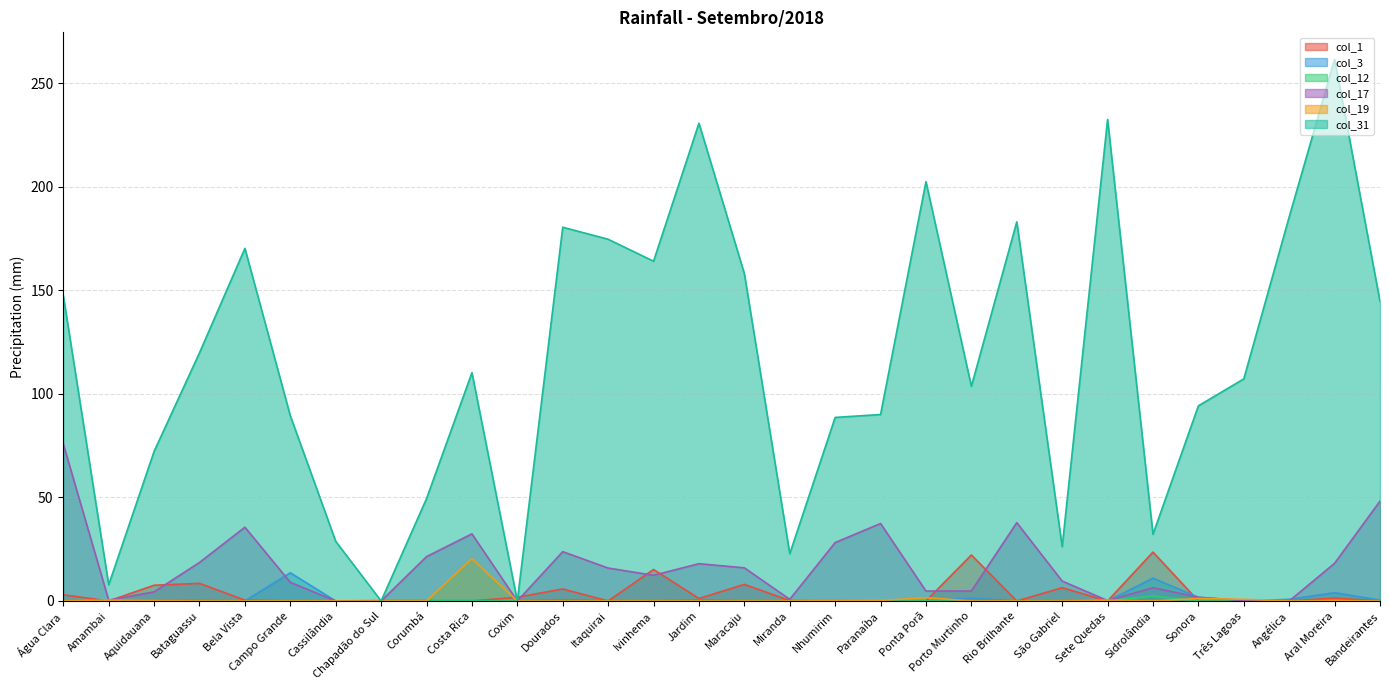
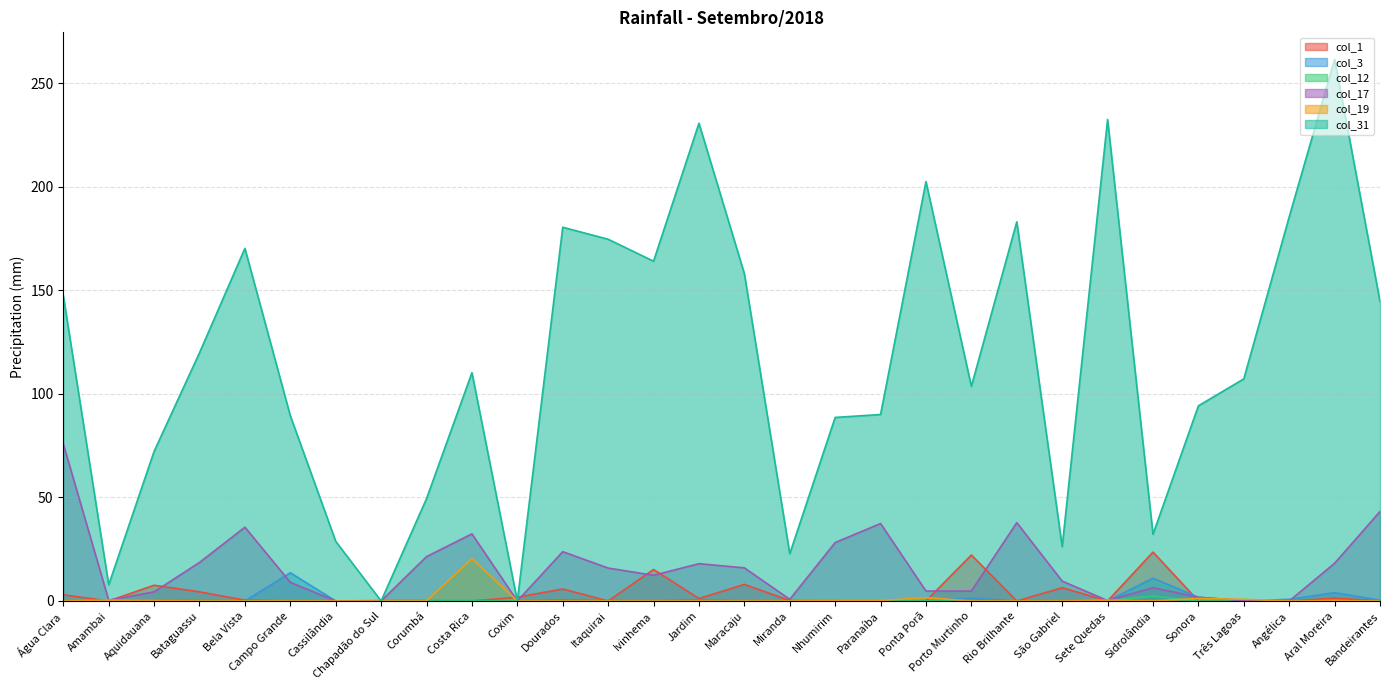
  {
    "col_1": {
      "Água Clara": 3,
      "Aquidauana": 8,
-     "Bataguassu": 9,
+     "Bataguassu": 4,
      "Coxim": 2,
      "Dourados": 6,
      "Ivinhema": 15,
      "Maracaju": 8,
      "Porto Murtinho": 22,
      "São Gabriel": 6,
      "Sidrolândia": 24
    },
    "col_3": {
      "Campo Grande": 14,
      "Porto Murtinho": 1,
      "Sidrolândia": 11,
      "Aral Moreira": 4
    },
    "col_17": {
      "Água Clara": 76,
      "Aquidauana": 4,
      "Bataguassu": 19,
      "Bela Vista": 36,
      "Campo Grande": 9,
      "Corumbá": 21,
      "Costa Rica": 32,
      "Dourados": 24,
      "Itaquirai": 16,
      "Ivinhema": 12,
      "Jardim": 18,
      "Maracaju": 16,
      "Nhumirim": 28,
      "Paranaíba": 37,
      "Ponta Porã": 5,
      "Porto Murtinho": 5,
      "Rio Brilhante": 38,
      "São Gabriel": 10,
      "Sidrolândia": 6,
      "Aral Moreira": 18,
-     "Bandeirantes": 48
+     "Bandeirantes": 43
    },
    "col_19": {
      "Costa Rica": 20,
      "Ponta Porã": 2,
      "Sidrolândia": 0
    }
  }
